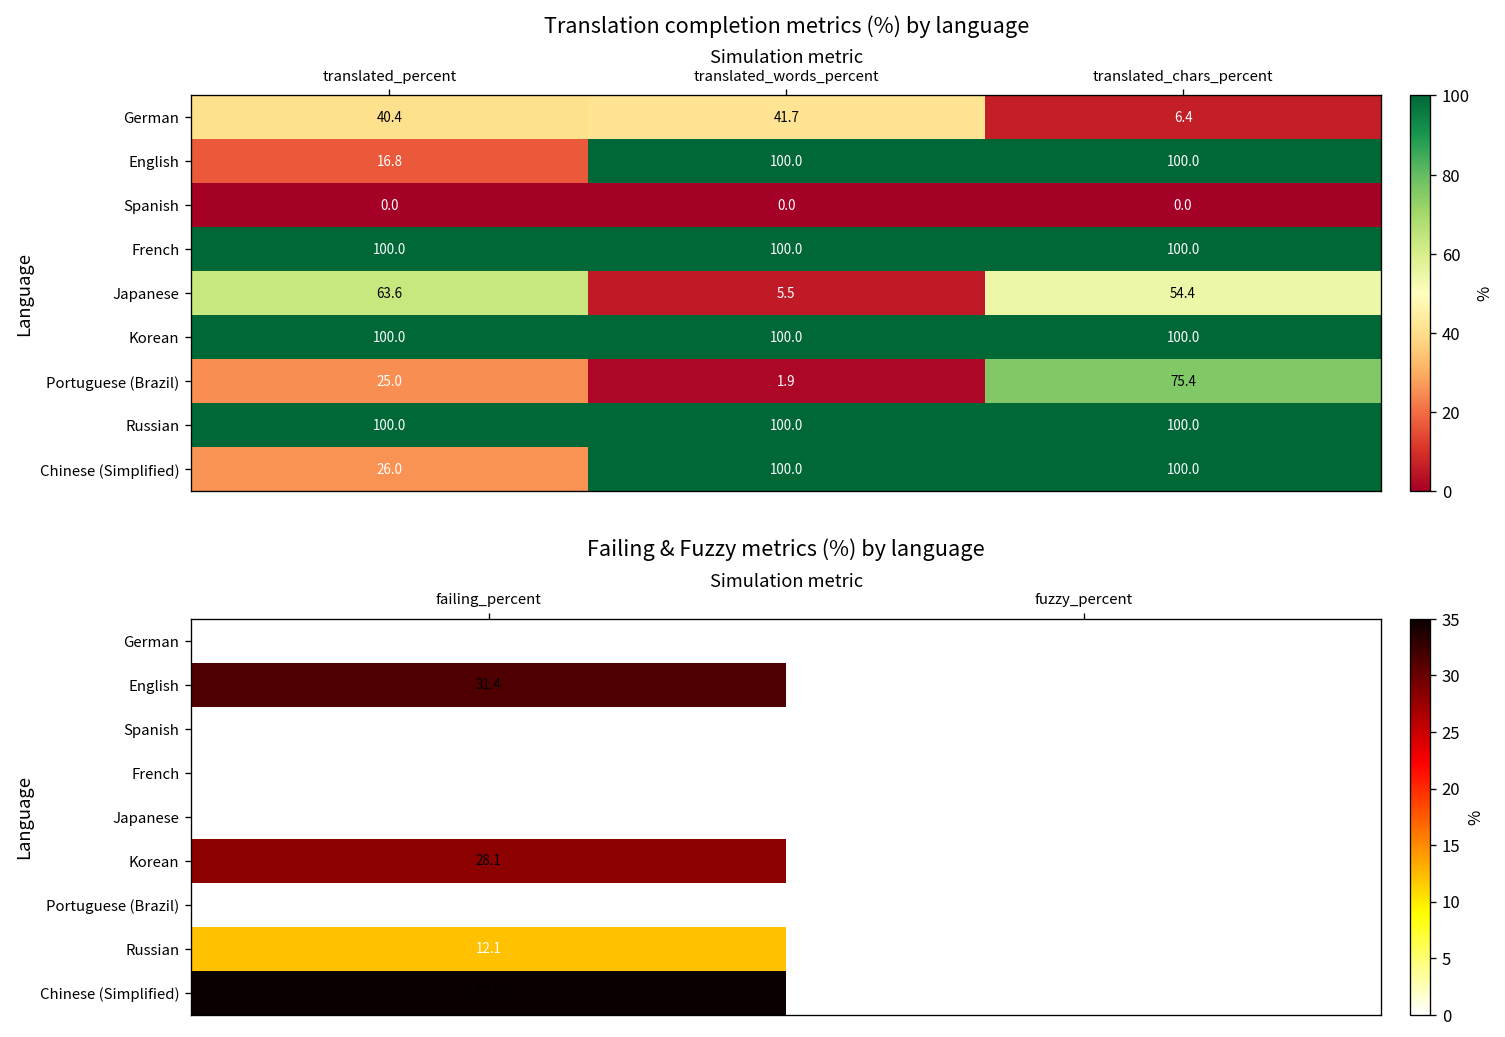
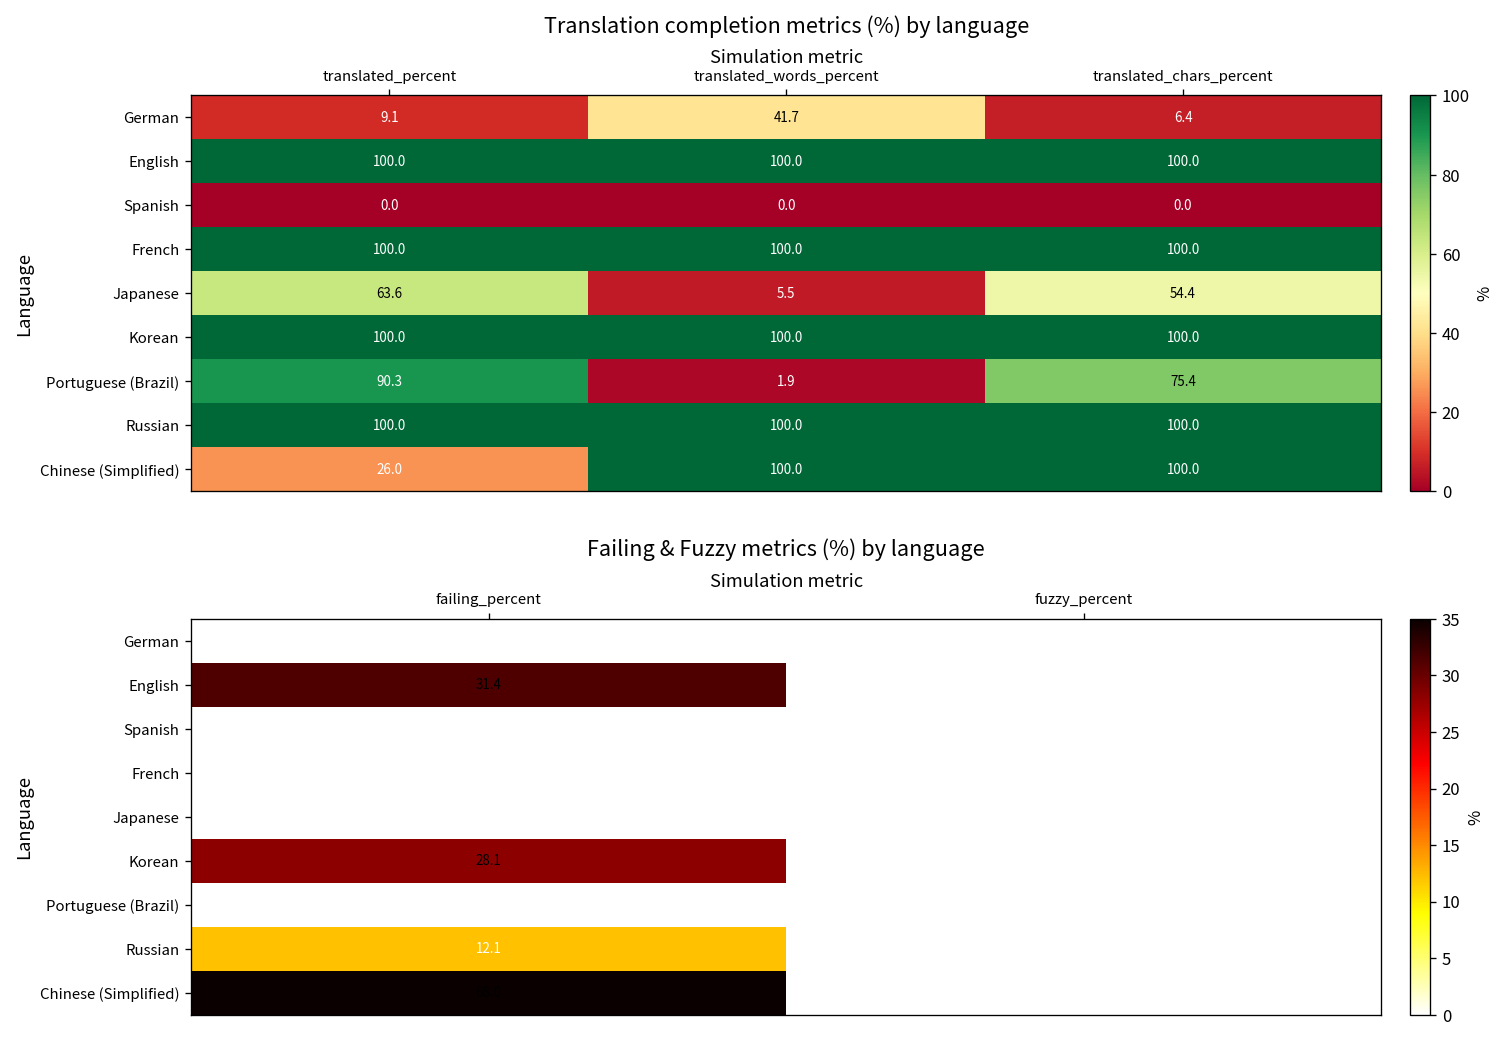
  {
    "Translation completion metrics (%) by language": {
      "German": {
-       "translated_percent": 40.4,
+       "translated_percent": 9.1,
        "translated_words_percent": 41.7,
        "translated_chars_percent": 6.4
      },
      "English": {
-       "translated_percent": 16.8,
+       "translated_percent": 100.0,
        "translated_words_percent": 100.0,
        "translated_chars_percent": 100.0
      },
      "Spanish": {
        "translated_percent": 0.0,
        "translated_words_percent": 0.0,
        "translated_chars_percent": 0.0
      },
      "French": {
        "translated_percent": 100.0,
        "translated_words_percent": 100.0,
        "translated_chars_percent": 100.0
      },
      "Japanese": {
        "translated_percent": 63.6,
        "translated_words_percent": 5.5,
        "translated_chars_percent": 54.4
      },
      "Korean": {
        "translated_percent": 100.0,
        "translated_words_percent": 100.0,
        "translated_chars_percent": 100.0
      },
      "Portuguese (Brazil)": {
-       "translated_percent": 25.0,
+       "translated_percent": 90.3,
        "translated_words_percent": 1.9,
        "translated_chars_percent": 75.4
      },
      "Russian": {
        "translated_percent": 100.0,
        "translated_words_percent": 100.0,
        "translated_chars_percent": 100.0
      },
      "Chinese (Simplified)": {
        "translated_percent": 26.0,
        "translated_words_percent": 100.0,
        "translated_chars_percent": 100.0
      }
    },
    "Failing & Fuzzy metrics (%) by language": {
      "English": {
        "failing_percent": 31.4
      },
      "Korean": {
        "failing_percent": 28.1
      },
      "Russian": {
        "failing_percent": 12.1
      }
    }
  }
